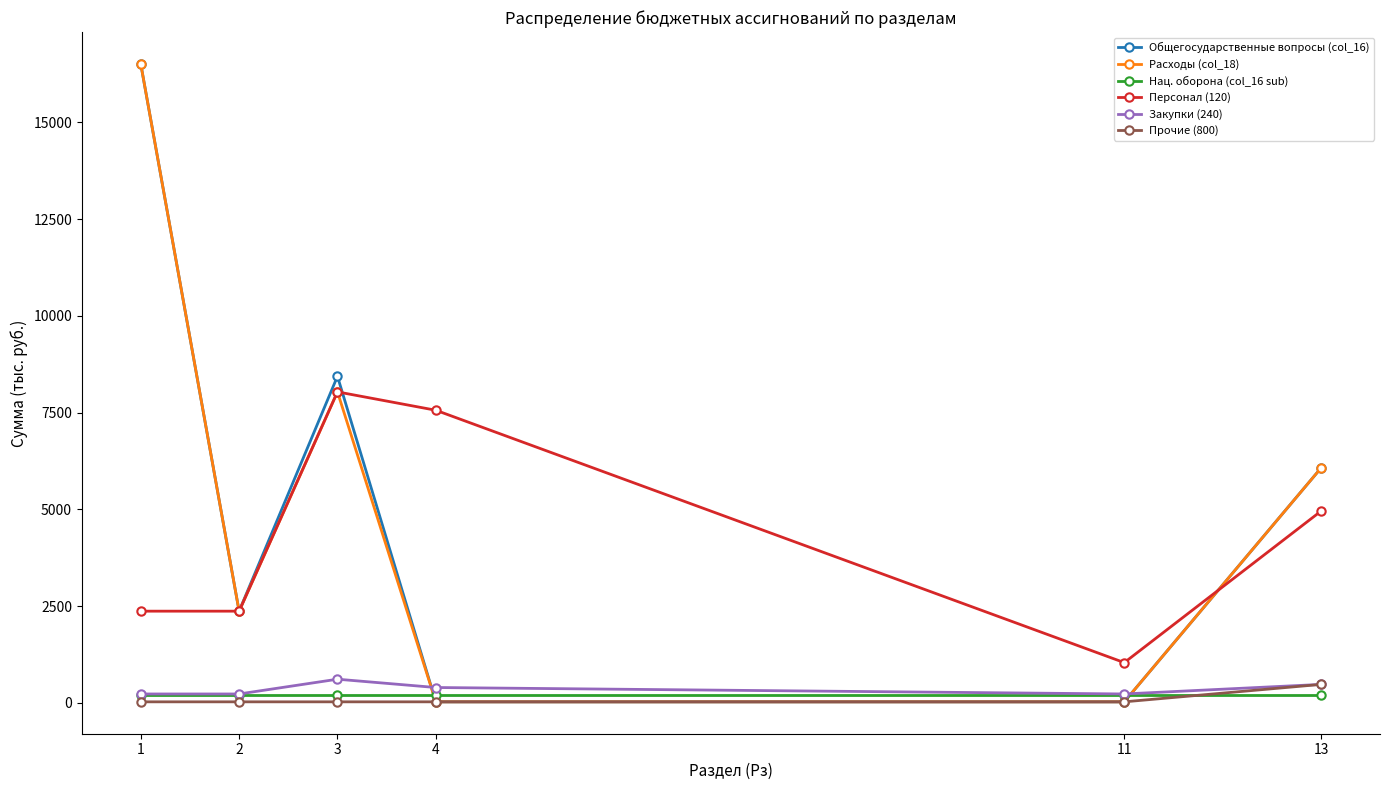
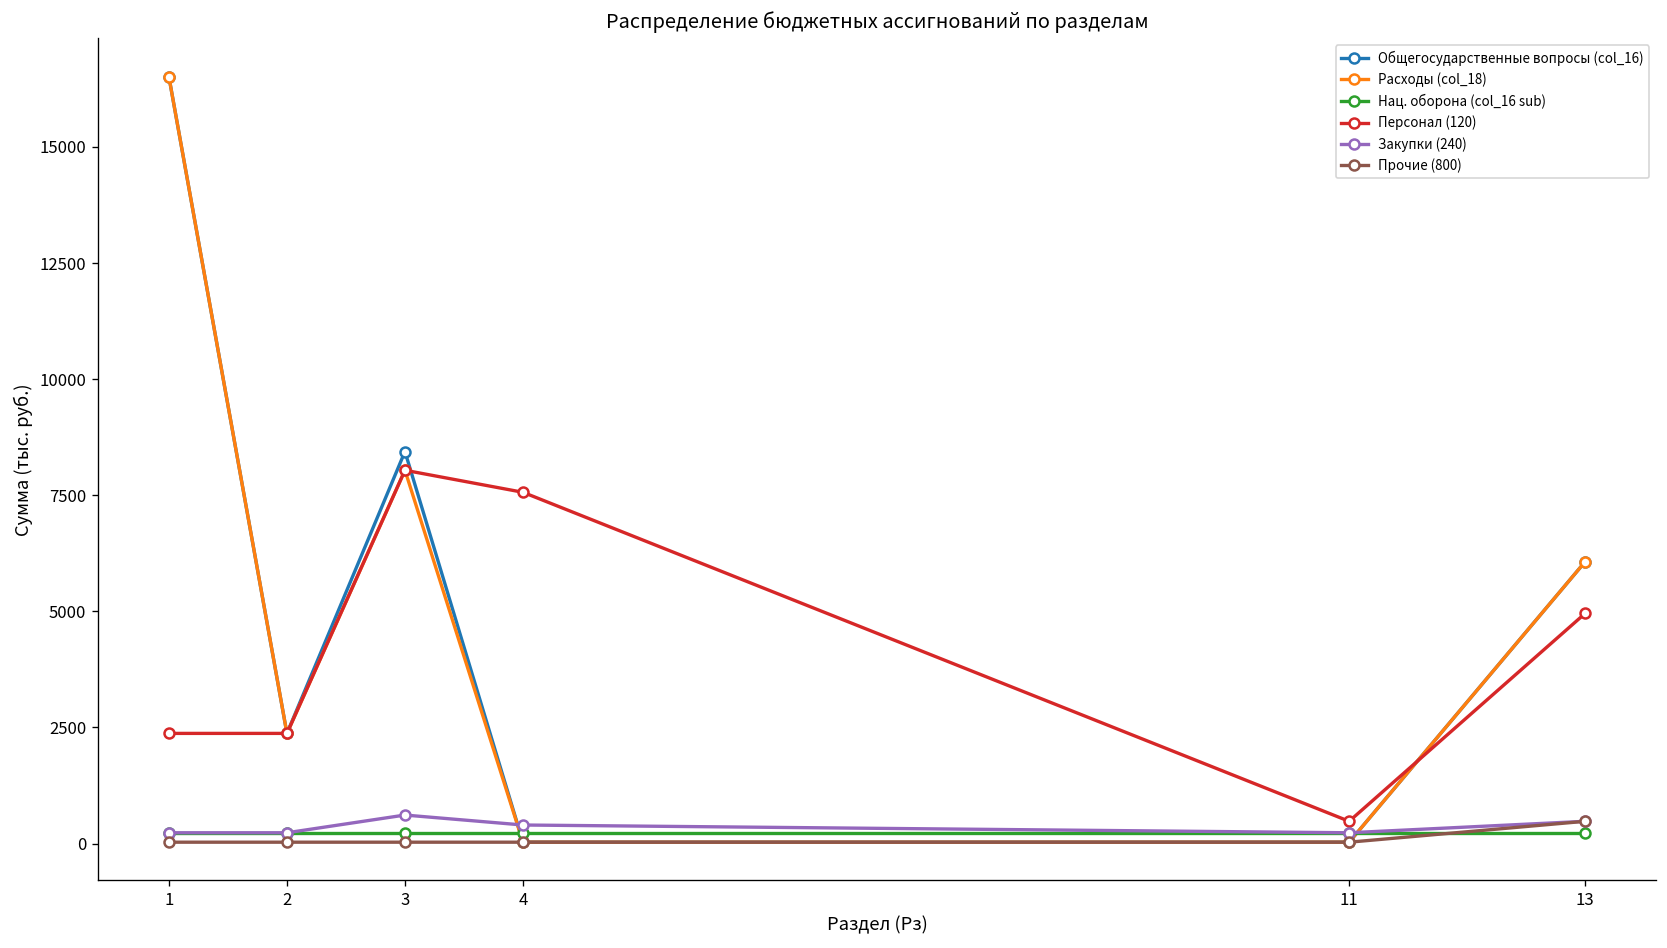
  {
    "Общегосударственные вопросы (col_16)": {
      "3": 8400
    },
    "Нац. оборона (col_16 sub)": {
      "3": 200,
      "4": 200,
      "13": 200
    },
    "Персонал (120)": {
      "1": 2400,
      "4": 7600,
-     "11": 1000,
+     "11": 500,
      "13": 5000
    },
    "Закупки (240)": {
      "3": 600,
      "4": 400
    },
    "Прочие (800)": {
      "1": 0,
      "2": 0,
      "3": 0
    }
  }
